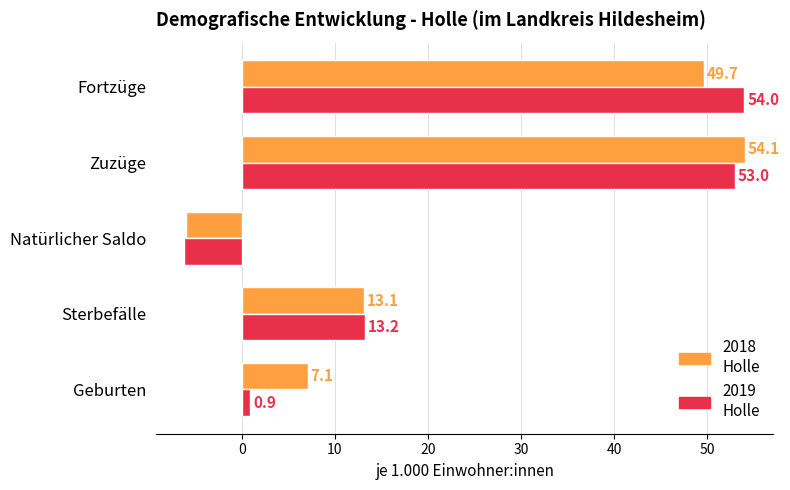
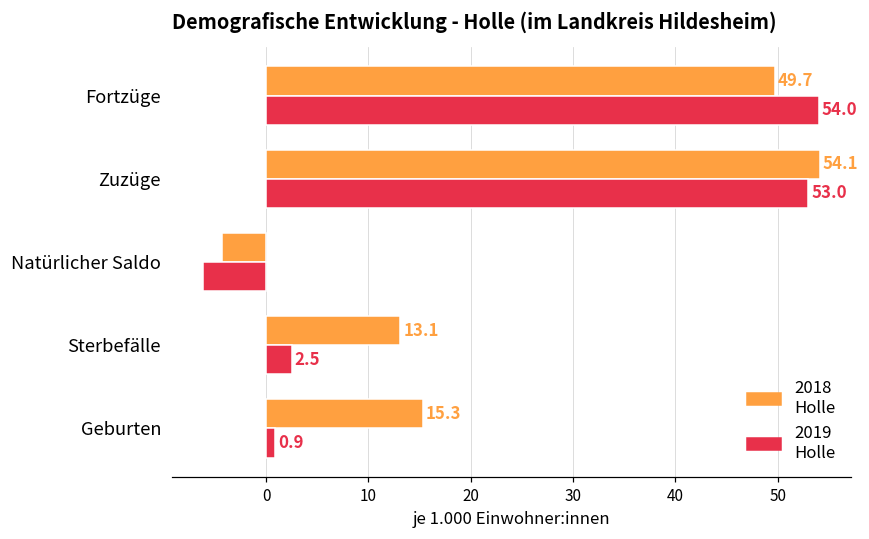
  {
    "2018 Holle": {
      "Fortzüge": 49.7,
      "Zuzüge": 54.1,
-     "Natürlicher Saldo": -6,
+     "Natürlicher Saldo": -4,
      "Sterbefälle": 13.1,
-     "Geburten": 7.1
+     "Geburten": 15.3
    },
    "2019 Holle": {
      "Fortzüge": 54.0,
      "Zuzüge": 53.0,
-     "Sterbefälle": 13.2,
+     "Sterbefälle": 2.5,
      "Geburten": 0.9
    }
  }
